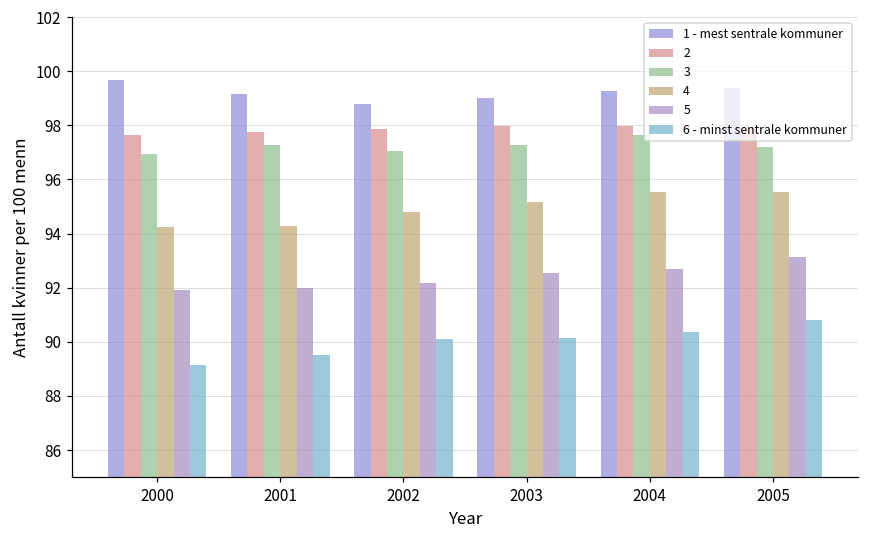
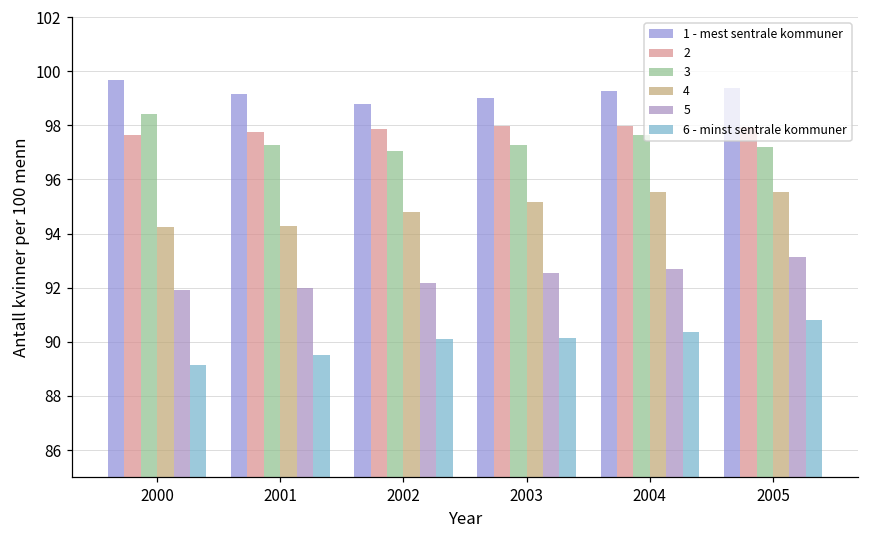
  {
    "3": {
-     "2000": 96.9,
+     "2000": 98.4,
      "2001": 97.3,
      "2002": 97.1,
      "2003": 97.3,
      "2004": 97.6,
      "2005": 97.2
    }
  }
